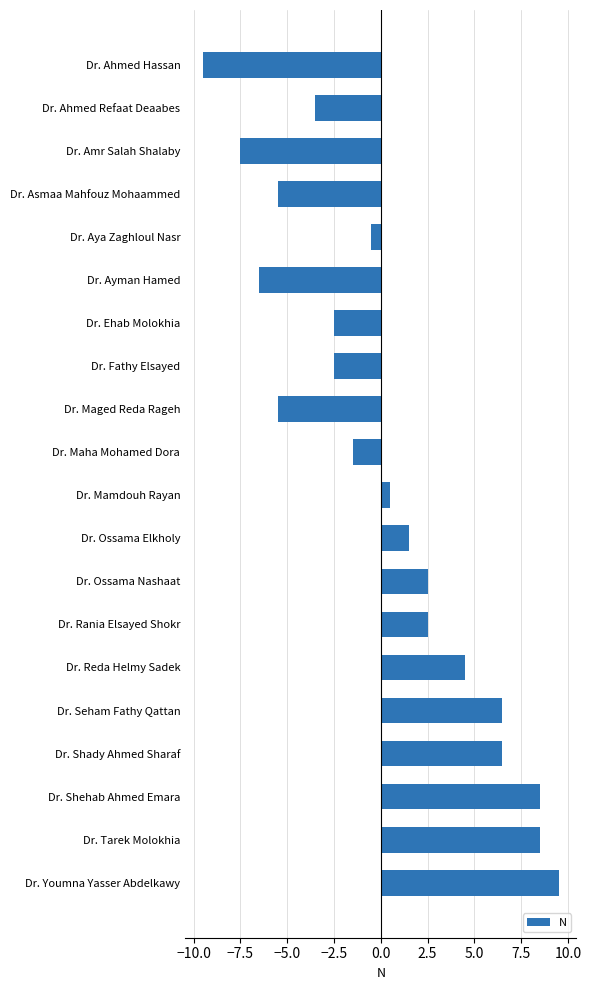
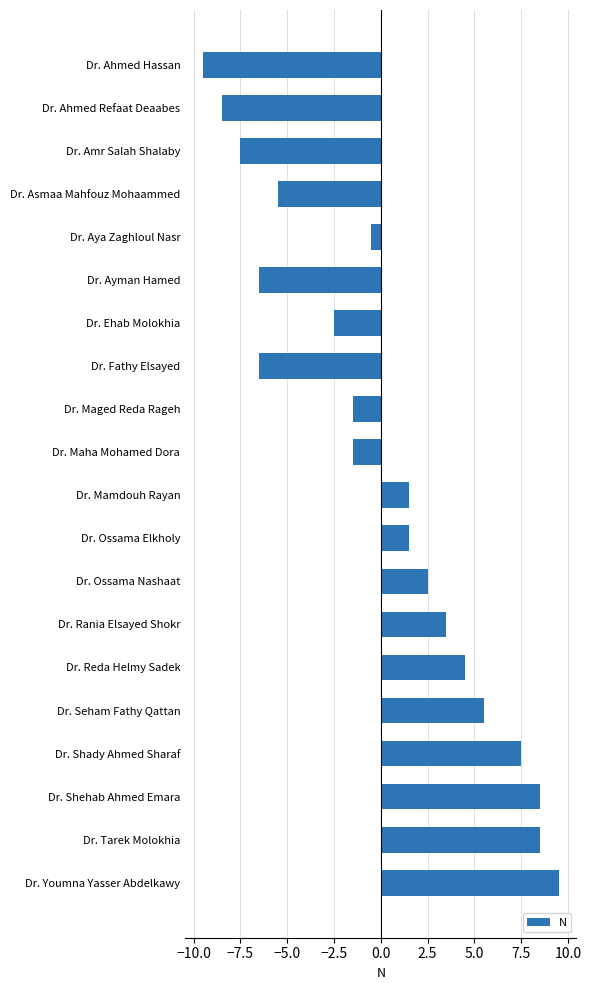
  {
    "Dr. Ahmed Hassan": -9.5,
-   "Dr. Ahmed Refaat Deaabes": -3.5,
+   "Dr. Ahmed Refaat Deaabes": -8.5,
    "Dr. Amr Salah Shalaby": -7.5,
    "Dr. Asmaa Mahfouz Mohaammed": -5.5,
    "Dr. Aya Zaghloul Nasr": -0.5,
    "Dr. Ayman Hamed": -6.5,
    "Dr. Ehab Molokhia": -2.5,
-   "Dr. Fathy Elsayed": -2.5,
-   "Dr. Maged Reda Rageh": -5.5,
+   "Dr. Fathy Elsayed": -6.5,
+   "Dr. Maged Reda Rageh": -1.5,
    "Dr. Maha Mohamed Dora": -1.5,
-   "Dr. Mamdouh Rayan": 0.5,
+   "Dr. Mamdouh Rayan": 1.5,
    "Dr. Ossama Elkholy": 1.5,
    "Dr. Ossama Nashaat": 2.5,
-   "Dr. Rania Elsayed Shokr": 2.5,
+   "Dr. Rania Elsayed Shokr": 3.5,
    "Dr. Reda Helmy Sadek": 4.5,
-   "Dr. Seham Fathy Qattan": 6.5,
-   "Dr. Shady Ahmed Sharaf": 6.5,
+   "Dr. Seham Fathy Qattan": 5.5,
+   "Dr. Shady Ahmed Sharaf": 7.5,
    "Dr. Shehab Ahmed Emara": 8.5,
    "Dr. Tarek Molokhia": 8.5,
    "Dr. Youmna Yasser Abdelkawy": 9.5
  }
